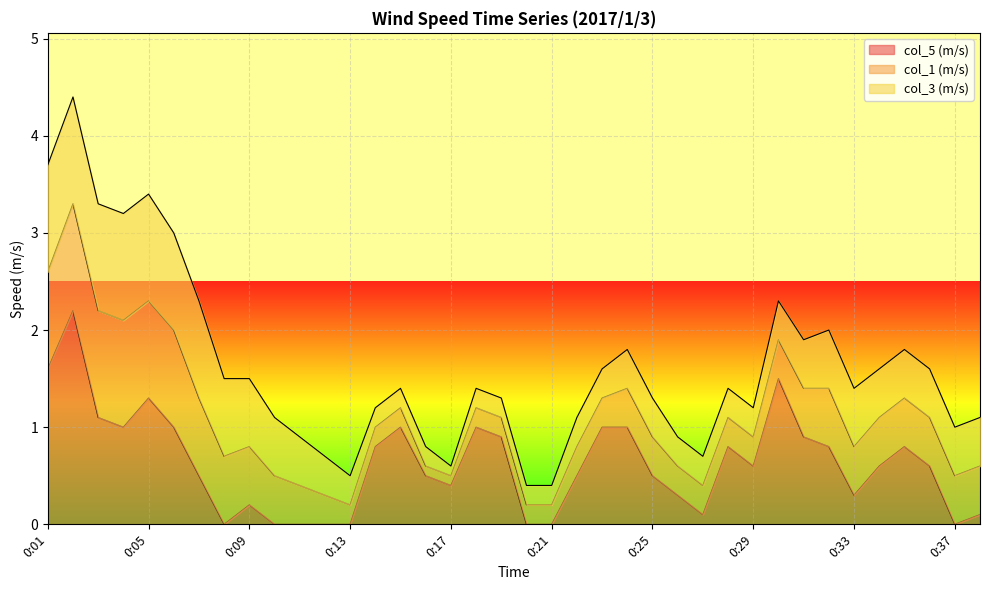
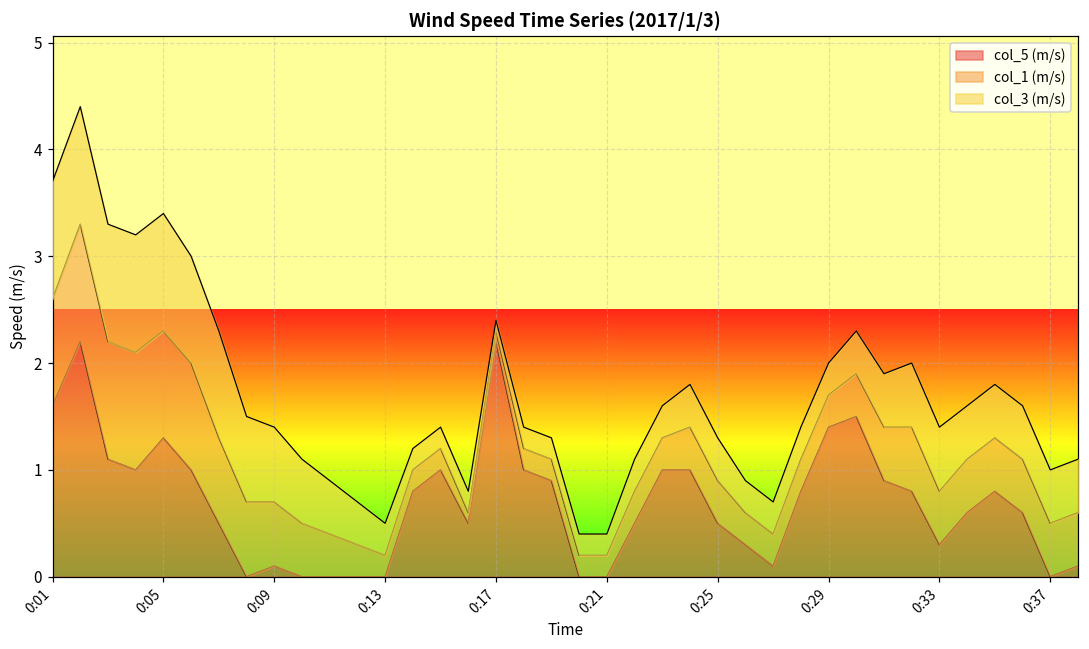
  {
    "col_5 (m/s)": {
      "0:01": 1.6,
      "0:05": 1.3,
-     "0:09": 0.2,
+     "0:09": 0.1,
      "0:13": 0.0,
-     "0:17": 0.4,
+     "0:17": 2.2,
      "0:21": 0.0,
      "0:25": 0.5,
-     "0:29": 0.6,
+     "0:29": 1.4,
      "0:33": 0.3,
      "0:37": 0.0
    }
  }
